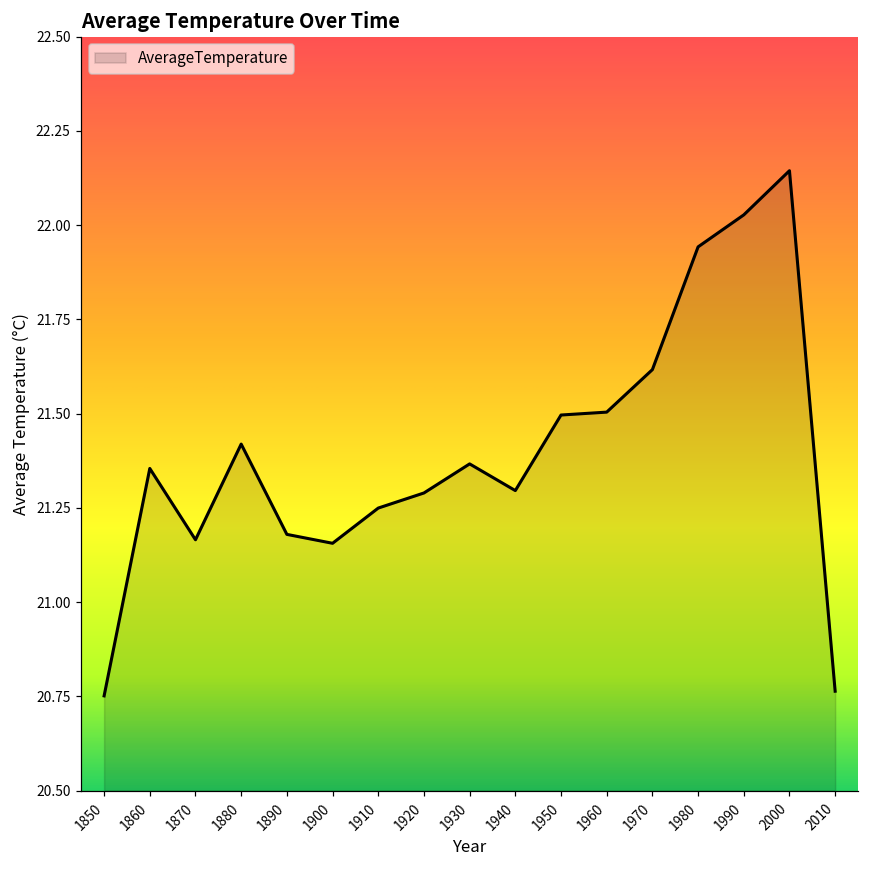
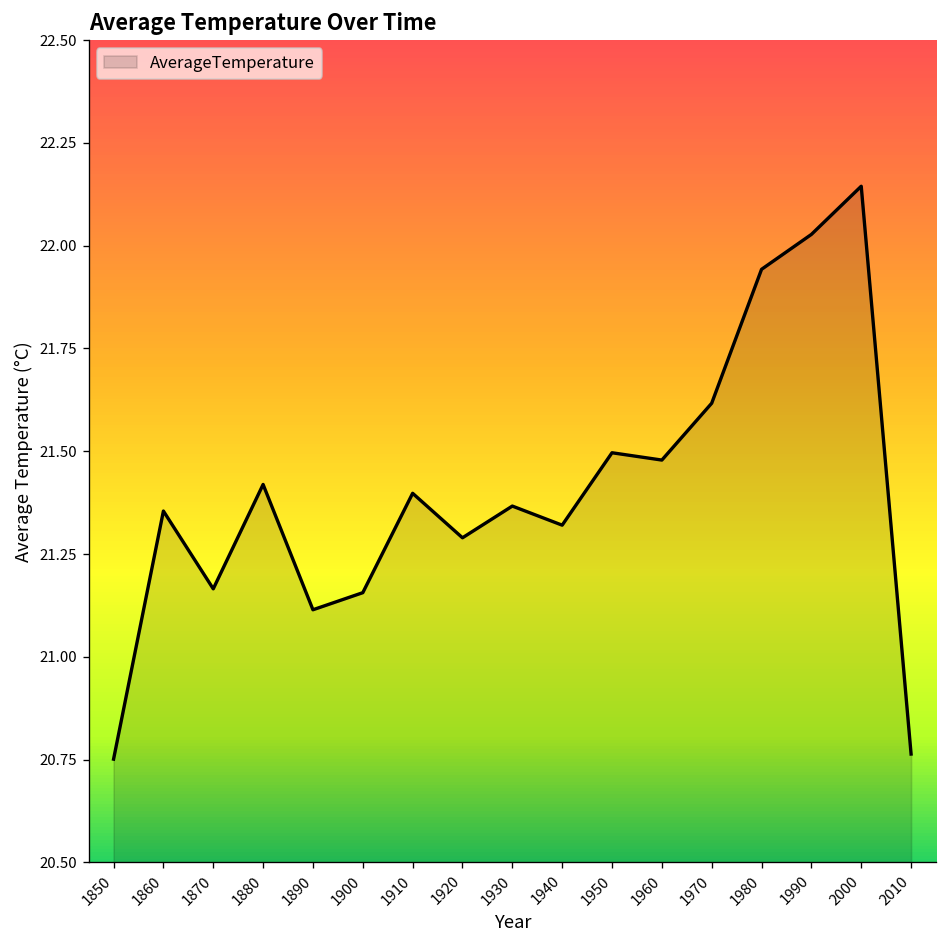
  {
    "1850": 20.75,
    "1860": 21.35,
    "1870": 21.17,
    "1880": 21.42,
-   "1890": 21.18,
+   "1890": 21.11,
    "1900": 21.16,
-   "1910": 21.25,
+   "1910": 21.40,
    "1920": 21.29,
    "1930": 21.37,
-   "1940": 21.30,
+   "1940": 21.32,
    "1950": 21.50,
-   "1960": 21.50,
+   "1960": 21.48,
    "1970": 21.62,
    "1980": 21.94,
    "1990": 22.03,
    "2000": 22.14,
    "2010": 20.76
  }
